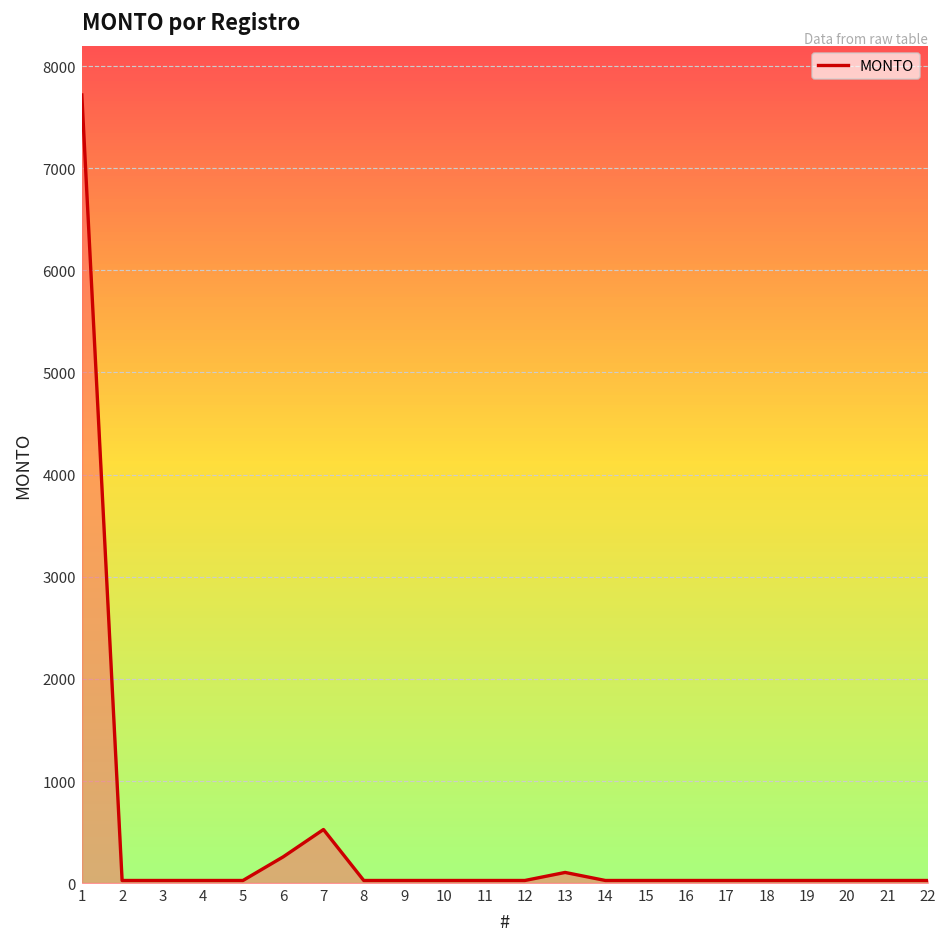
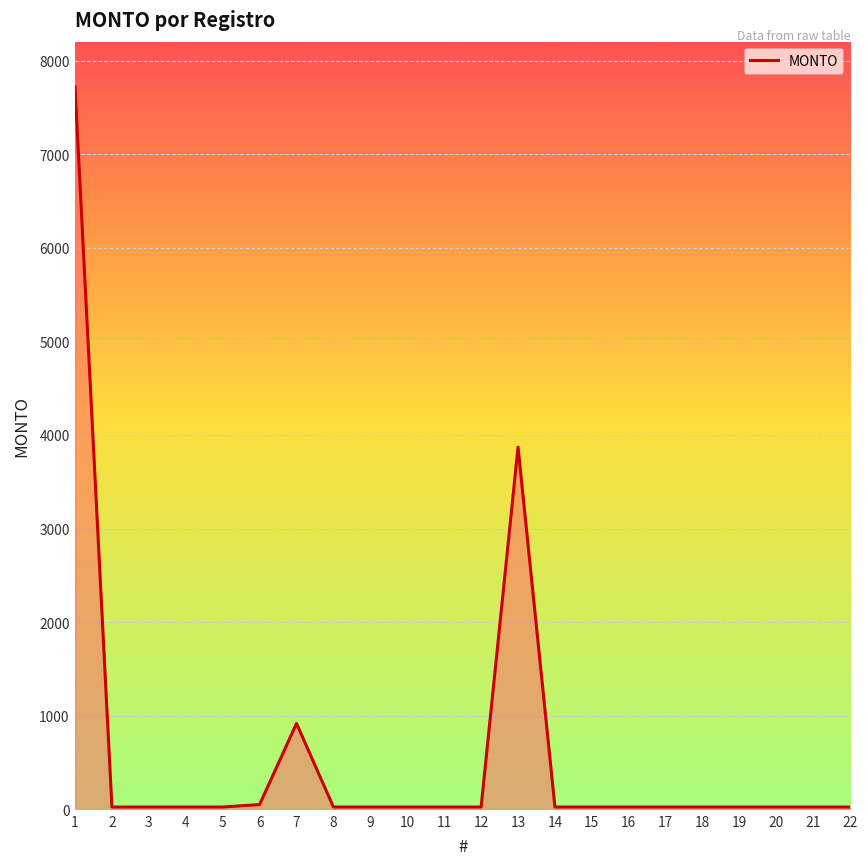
  {
    "1": 7700,
    "2": 0,
    "3": 0,
    "4": 0,
    "5": 0,
-   "6": 300,
-   "7": 500,
+   "6": 100,
+   "7": 900,
    "8": 0,
    "9": 0,
    "10": 0,
    "11": 0,
    "12": 0,
-   "13": 100,
+   "13": 3900,
    "14": 0,
    "15": 0,
    "16": 0,
    "17": 0,
    "18": 0,
    "19": 0,
    "20": 0,
    "21": 0,
    "22": 0
  }
